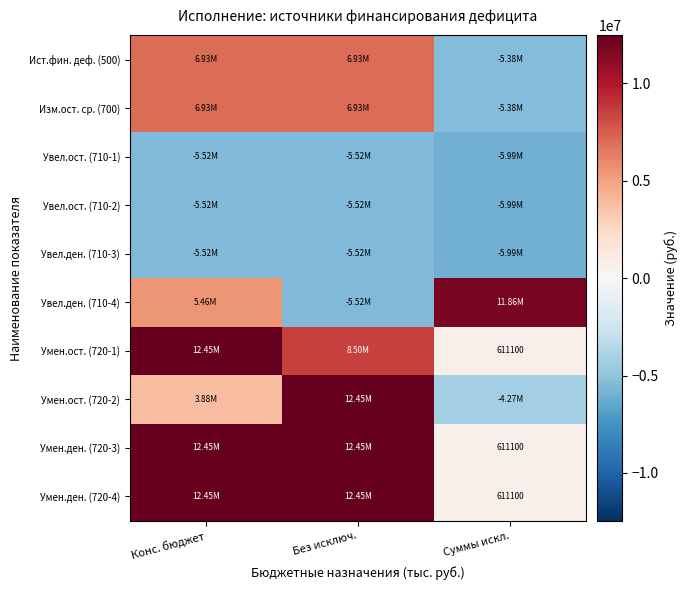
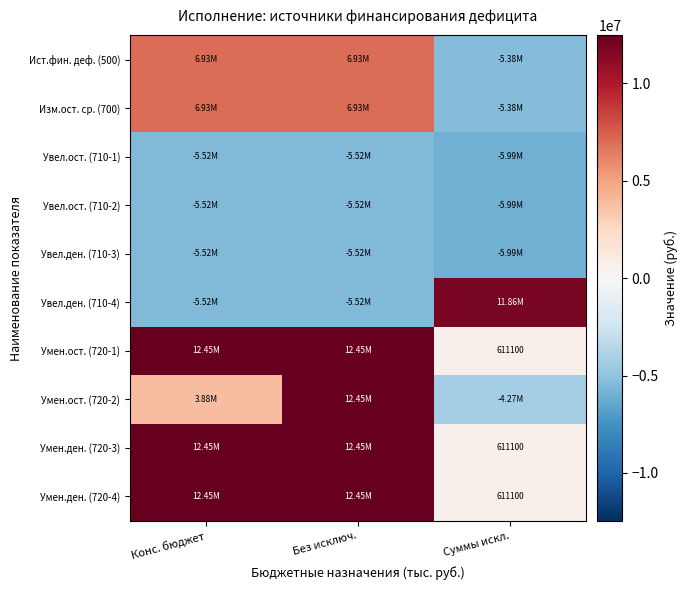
  {
    "Ист.фин. деф. (500)": {
      "Конс. бюджет": "6.93M",
      "Без исключ.": "6.93M",
      "Суммы искл.": "-5.38M"
    },
    "Изм.ост. ср. (700)": {
      "Конс. бюджет": "6.93M",
      "Без исключ.": "6.93M",
      "Суммы искл.": "-5.38M"
    },
    "Увел.ост. (710-1)": {
      "Конс. бюджет": "-5.52M",
      "Без исключ.": "-5.52M",
      "Суммы искл.": "-5.99M"
    },
    "Увел.ост. (710-2)": {
      "Конс. бюджет": "-5.52M",
      "Без исключ.": "-5.52M",
      "Суммы искл.": "-5.99M"
    },
    "Увел.ден. (710-3)": {
      "Конс. бюджет": "-5.52M",
      "Без исключ.": "-5.52M",
      "Суммы искл.": "-5.99M"
    },
    "Увел.ден. (710-4)": {
-     "Конс. бюджет": "5.46M",
+     "Конс. бюджет": "-5.52M",
      "Без исключ.": "-5.52M",
      "Суммы искл.": "11.86M"
    },
    "Умен.ост. (720-1)": {
      "Конс. бюджет": "12.45M",
-     "Без исключ.": "8.50M",
+     "Без исключ.": "12.45M",
      "Суммы искл.": "611100"
    },
    "Умен.ост. (720-2)": {
      "Конс. бюджет": "3.88M",
      "Без исключ.": "12.45M",
      "Суммы искл.": "-4.27M"
    },
    "Умен.ден. (720-3)": {
      "Конс. бюджет": "12.45M",
      "Без исключ.": "12.45M",
      "Суммы искл.": "611100"
    },
    "Умен.ден. (720-4)": {
      "Конс. бюджет": "12.45M",
      "Без исключ.": "12.45M",
      "Суммы искл.": "611100"
    }
  }
